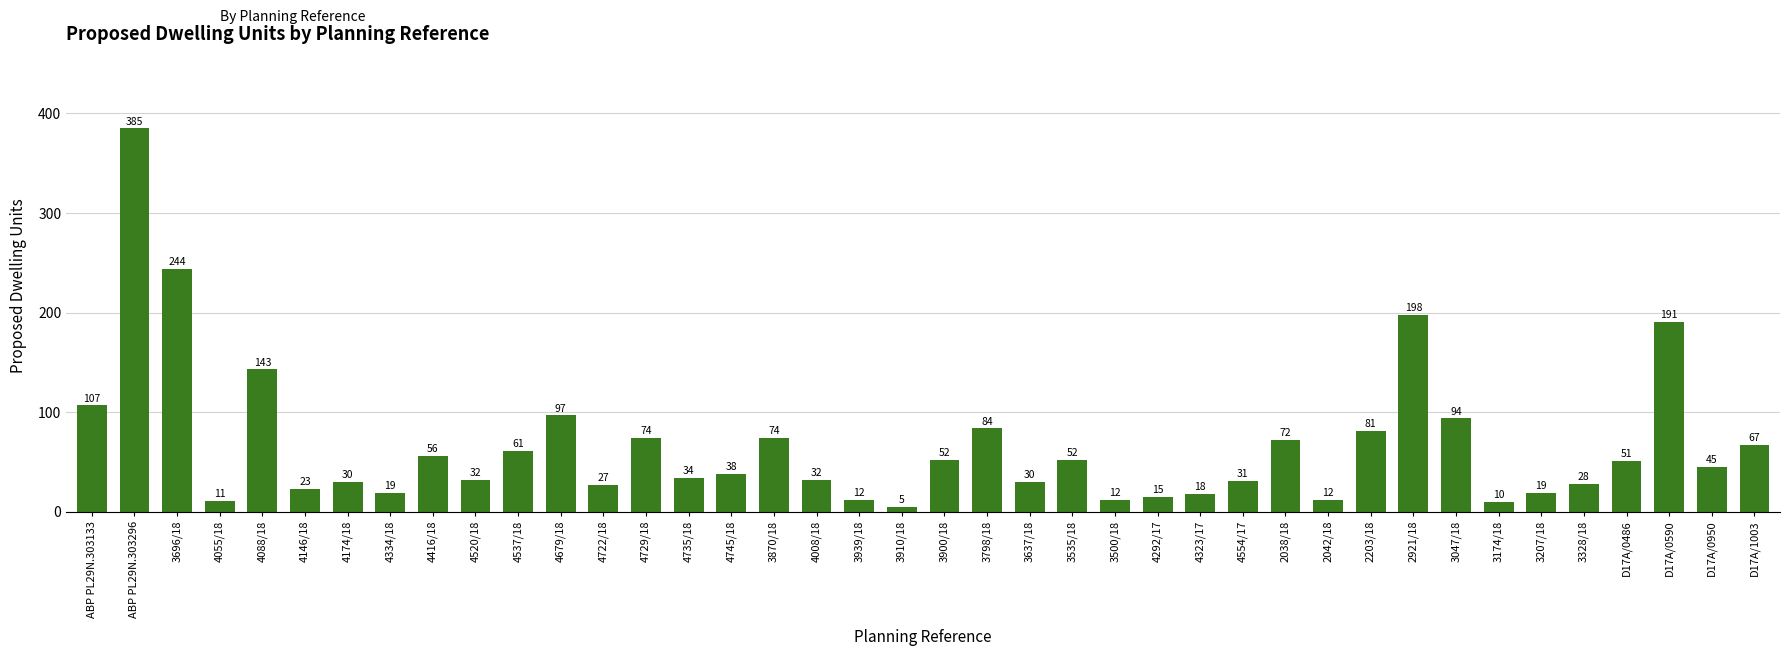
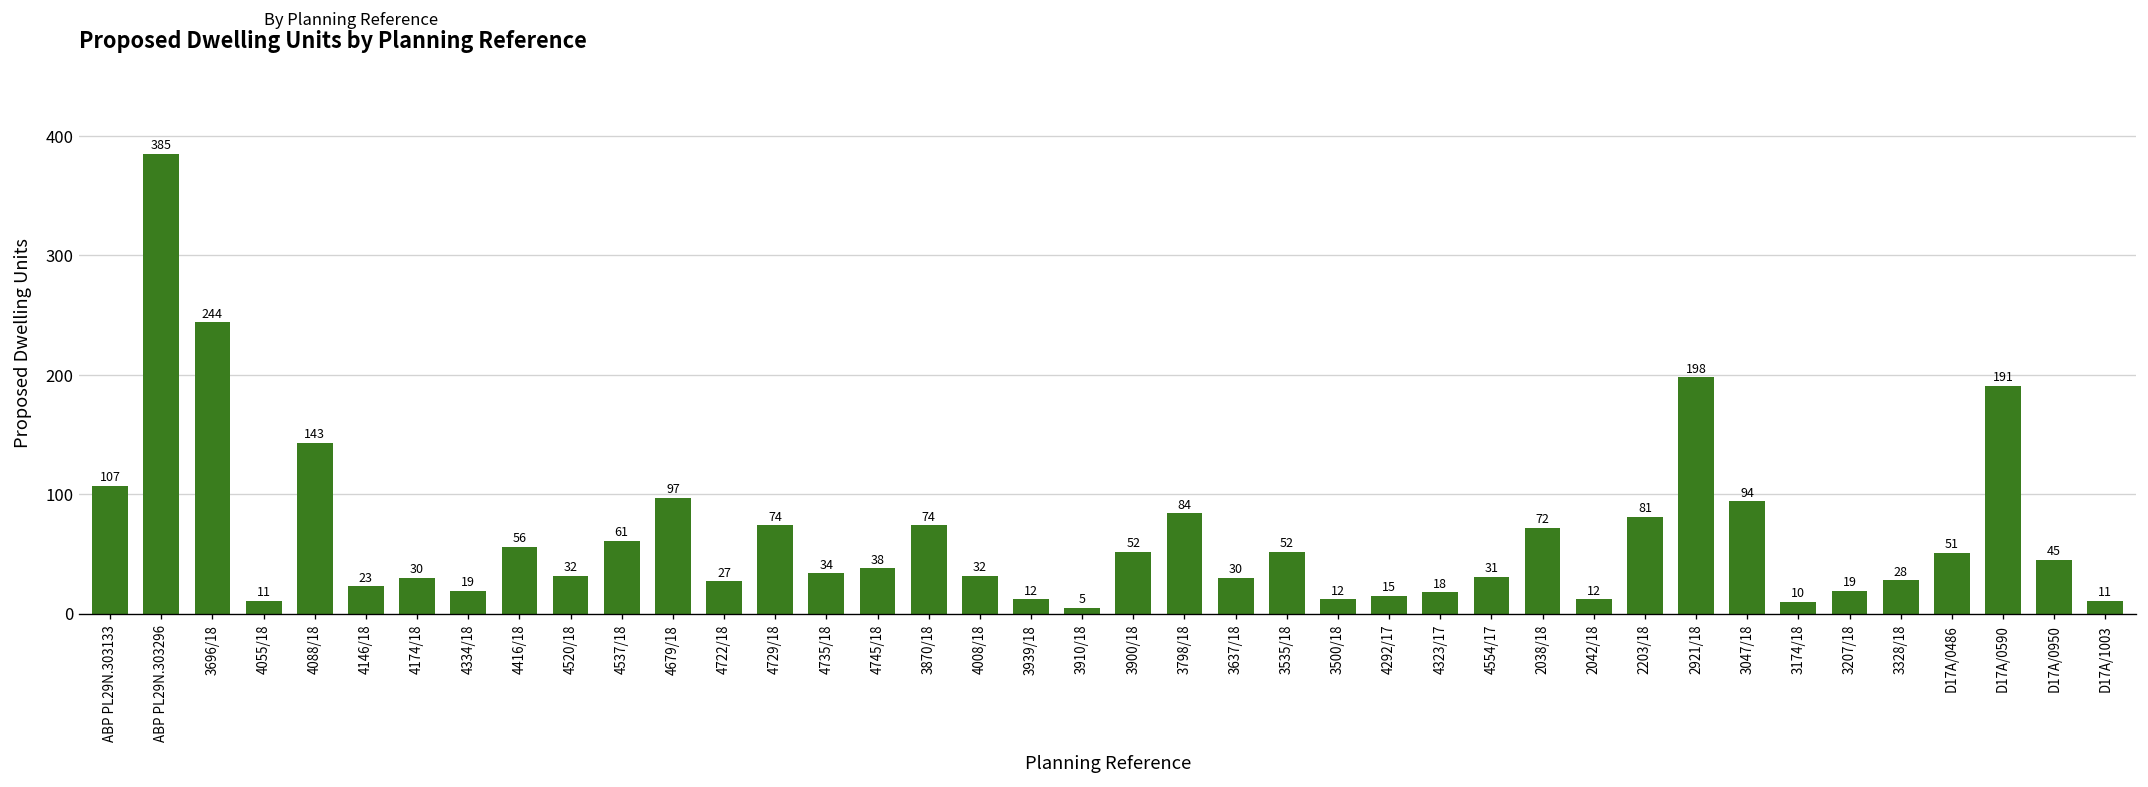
  {
    "ABP PL29N.303133": 107,
    "ABP PL29N.303296": 385,
    "3696/18": 244,
    "4055/18": 11,
    "4088/18": 143,
    "4146/18": 23,
    "4174/18": 30,
    "4334/18": 19,
    "4416/18": 56,
    "4520/18": 32,
    "4537/18": 61,
    "4679/18": 97,
    "4722/18": 27,
    "4729/18": 74,
    "4735/18": 34,
    "4745/18": 38,
    "3870/18": 74,
    "4008/18": 32,
    "3939/18": 12,
    "3910/18": 5,
    "3900/18": 52,
    "3798/18": 84,
    "3637/18": 30,
    "3535/18": 52,
    "3500/18": 12,
    "4292/17": 15,
    "4323/17": 18,
    "4554/17": 31,
    "2038/18": 72,
    "2042/18": 12,
    "2203/18": 81,
    "2921/18": 198,
    "3047/18": 94,
    "3174/18": 10,
    "3207/18": 19,
    "3328/18": 28,
    "D17A/0486": 51,
    "D17A/0590": 191,
    "D17A/0950": 45,
-   "D17A/1003": 67
+   "D17A/1003": 11
  }
